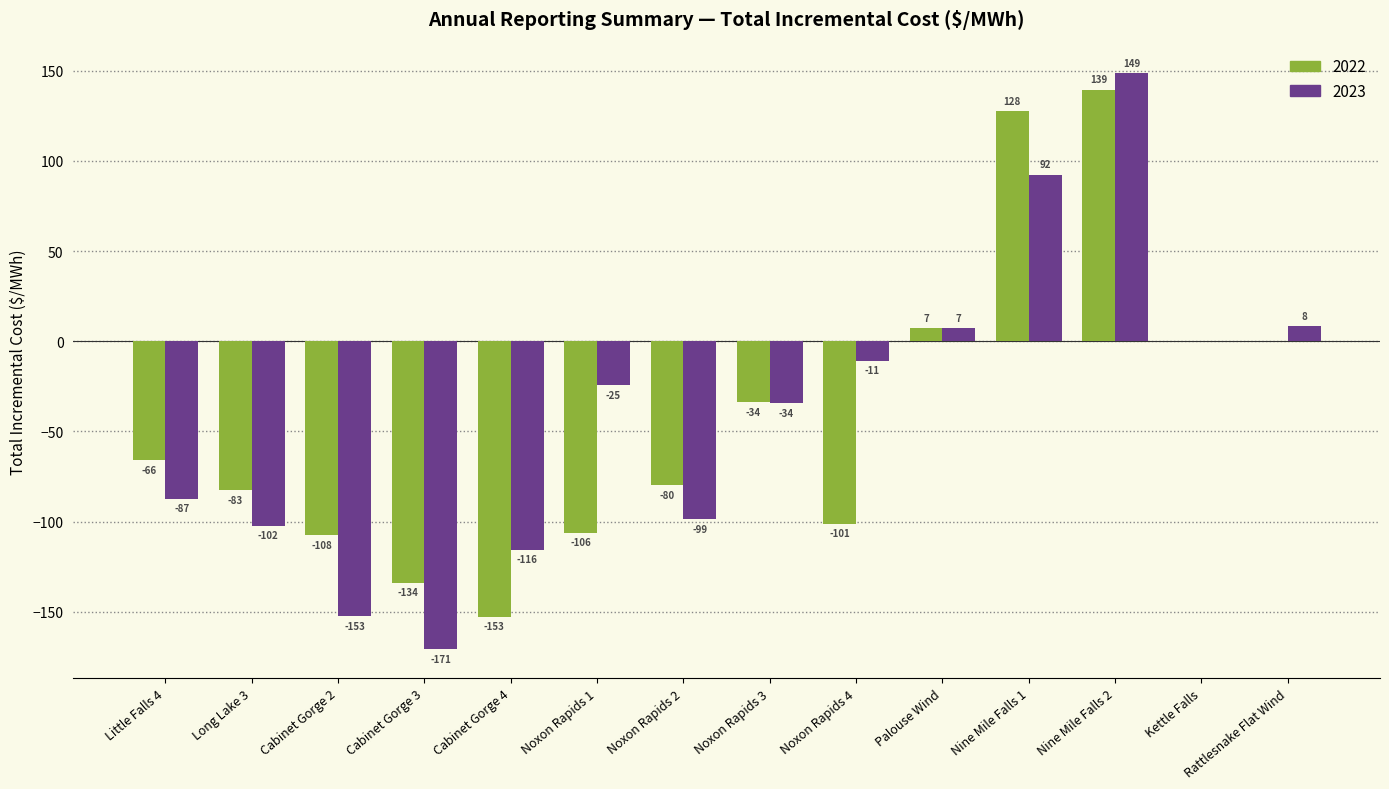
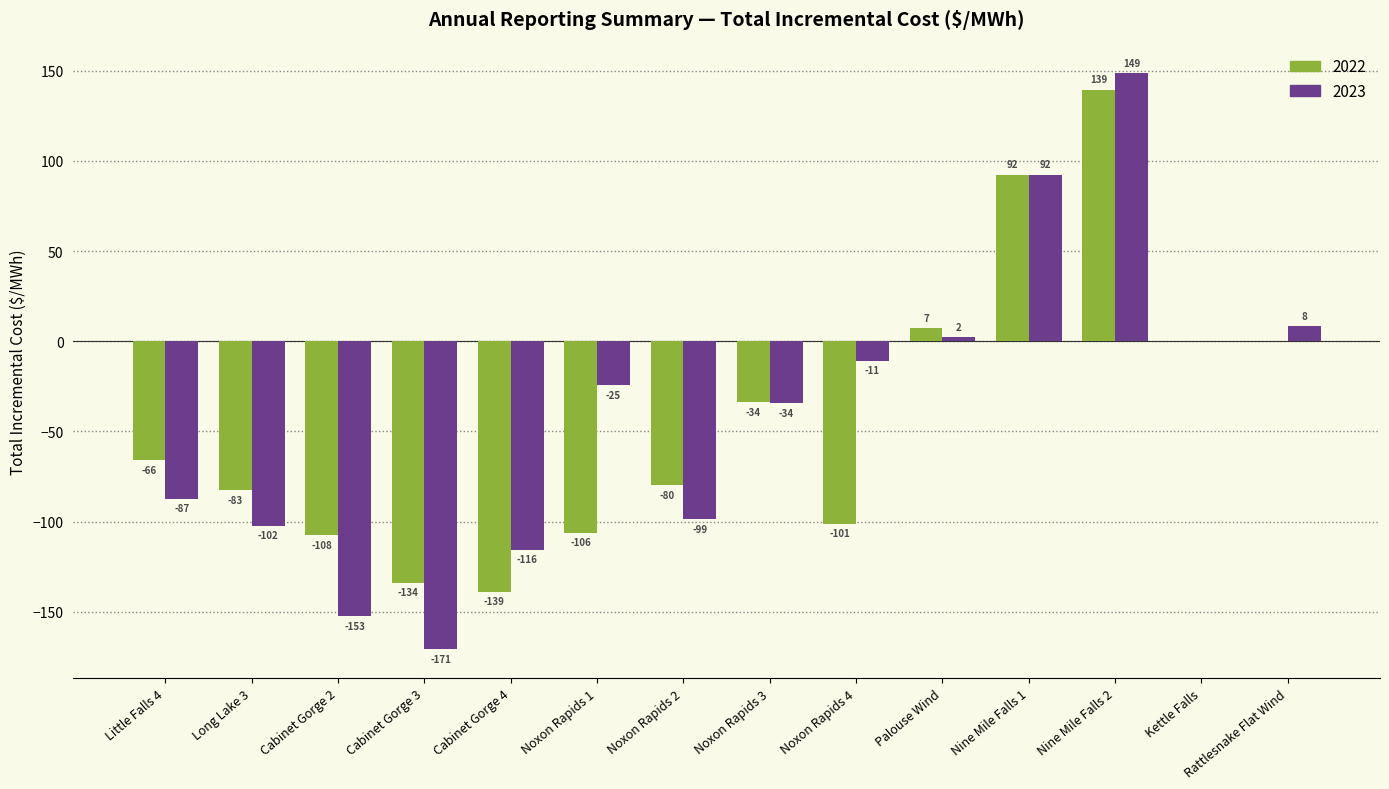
  {
    "2022": {
      "Little Falls 4": -66,
      "Long Lake 3": -83,
      "Cabinet Gorge 2": -108,
      "Cabinet Gorge 3": -134,
-     "Cabinet Gorge 4": -153,
+     "Cabinet Gorge 4": -139,
      "Noxon Rapids 1": -106,
      "Noxon Rapids 2": -80,
      "Noxon Rapids 3": -34,
      "Noxon Rapids 4": -101,
      "Palouse Wind": 7,
-     "Nine Mile Falls 1": 128,
+     "Nine Mile Falls 1": 92,
      "Nine Mile Falls 2": 139
    },
    "2023": {
      "Little Falls 4": -87,
      "Long Lake 3": -102,
      "Cabinet Gorge 2": -153,
      "Cabinet Gorge 3": -171,
      "Cabinet Gorge 4": -116,
      "Noxon Rapids 1": -25,
      "Noxon Rapids 2": -99,
      "Noxon Rapids 3": -34,
      "Noxon Rapids 4": -11,
-     "Palouse Wind": 7,
+     "Palouse Wind": 2,
      "Nine Mile Falls 1": 92,
      "Nine Mile Falls 2": 149,
      "Rattlesnake Flat Wind": 8
    }
  }
